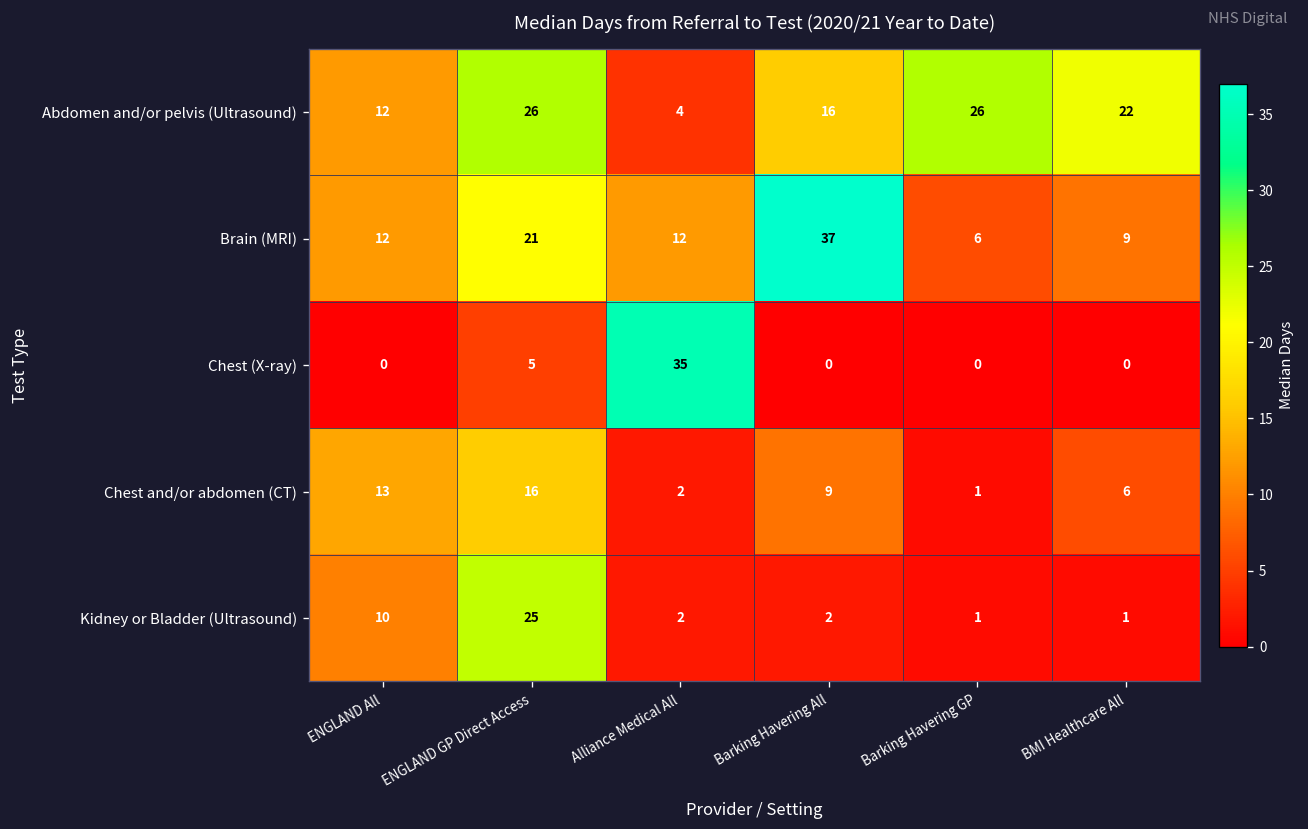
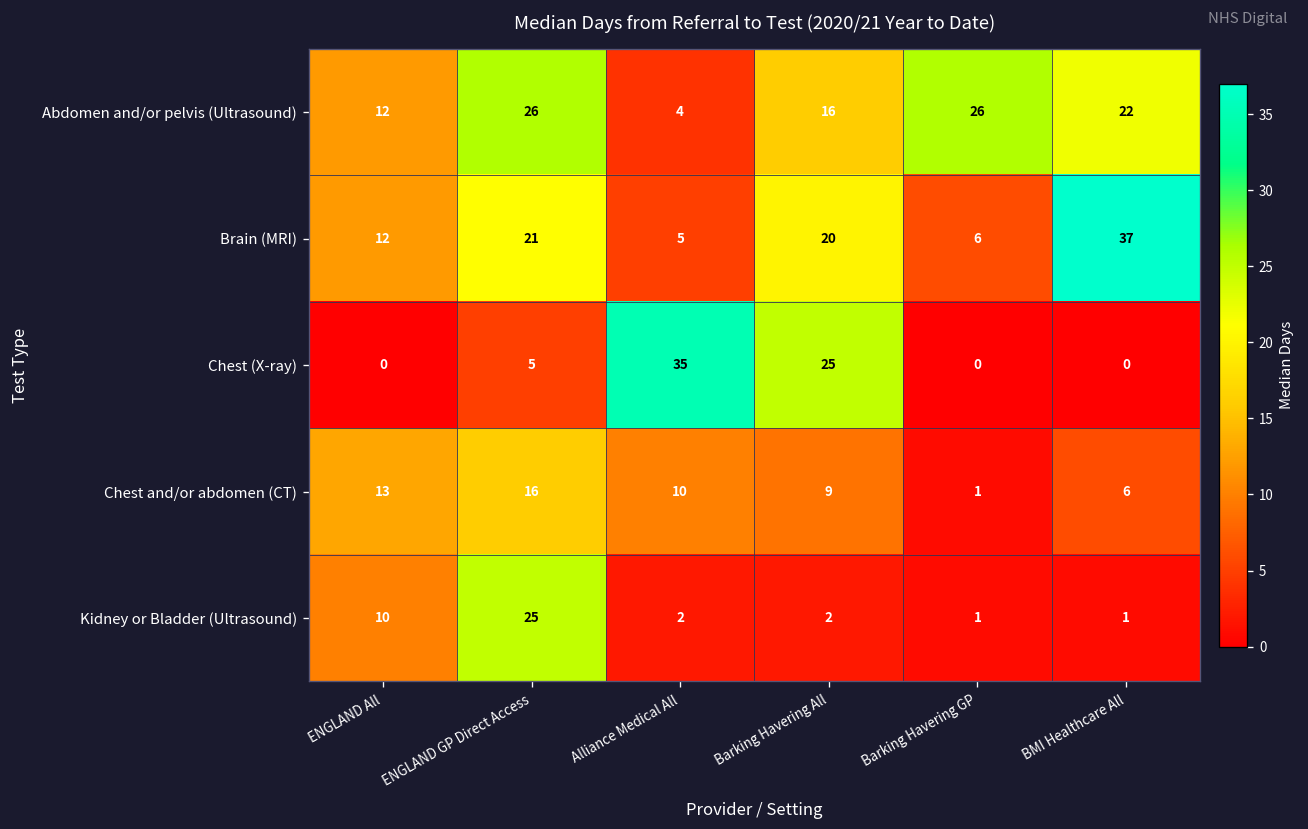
  {
    "Abdomen and/or pelvis (Ultrasound)": {
      "ENGLAND All": 12,
      "ENGLAND GP Direct Access": 26,
      "Alliance Medical All": 4,
      "Barking Havering All": 16,
      "Barking Havering GP": 26,
      "BMI Healthcare All": 22
    },
    "Brain (MRI)": {
      "ENGLAND All": 12,
      "ENGLAND GP Direct Access": 21,
-     "Alliance Medical All": 12,
-     "Barking Havering All": 37,
+     "Alliance Medical All": 5,
+     "Barking Havering All": 20,
      "Barking Havering GP": 6,
-     "BMI Healthcare All": 9
+     "BMI Healthcare All": 37
    },
    "Chest (X-ray)": {
      "ENGLAND All": 0,
      "ENGLAND GP Direct Access": 5,
      "Alliance Medical All": 35,
-     "Barking Havering All": 0,
+     "Barking Havering All": 25,
      "Barking Havering GP": 0,
      "BMI Healthcare All": 0
    },
    "Chest and/or abdomen (CT)": {
      "ENGLAND All": 13,
      "ENGLAND GP Direct Access": 16,
-     "Alliance Medical All": 2,
+     "Alliance Medical All": 10,
      "Barking Havering All": 9,
      "Barking Havering GP": 1,
      "BMI Healthcare All": 6
    },
    "Kidney or Bladder (Ultrasound)": {
      "ENGLAND All": 10,
      "ENGLAND GP Direct Access": 25,
      "Alliance Medical All": 2,
      "Barking Havering All": 2,
      "Barking Havering GP": 1,
      "BMI Healthcare All": 1
    }
  }
